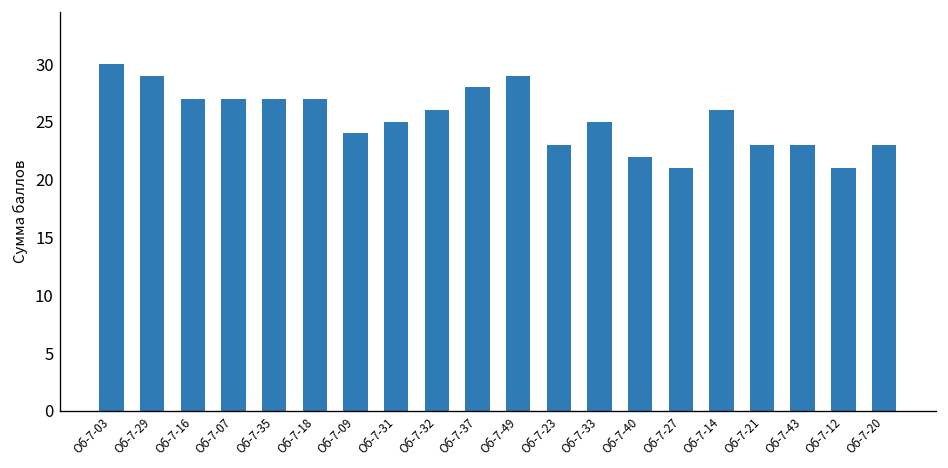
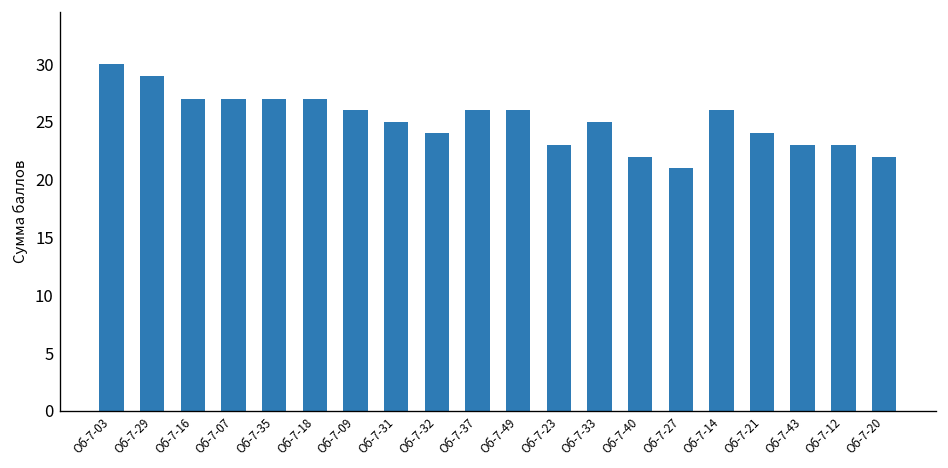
  {
    "Об-7-03": 30,
    "Об-7-29": 29,
    "Об-7-16": 27,
    "Об-7-07": 27,
    "Об-7-35": 27,
    "Об-7-18": 27,
-   "Об-7-09": 24,
+   "Об-7-09": 26,
    "Об-7-31": 25,
-   "Об-7-32": 26,
-   "Об-7-37": 28,
-   "Об-7-49": 29,
+   "Об-7-32": 24,
+   "Об-7-37": 26,
+   "Об-7-49": 26,
    "Об-7-23": 23,
    "Об-7-33": 25,
    "Об-7-40": 22,
    "Об-7-27": 21,
    "Об-7-14": 26,
-   "Об-7-21": 23,
+   "Об-7-21": 24,
    "Об-7-43": 23,
-   "Об-7-12": 21,
-   "Об-7-20": 23
+   "Об-7-12": 23,
+   "Об-7-20": 22
  }
